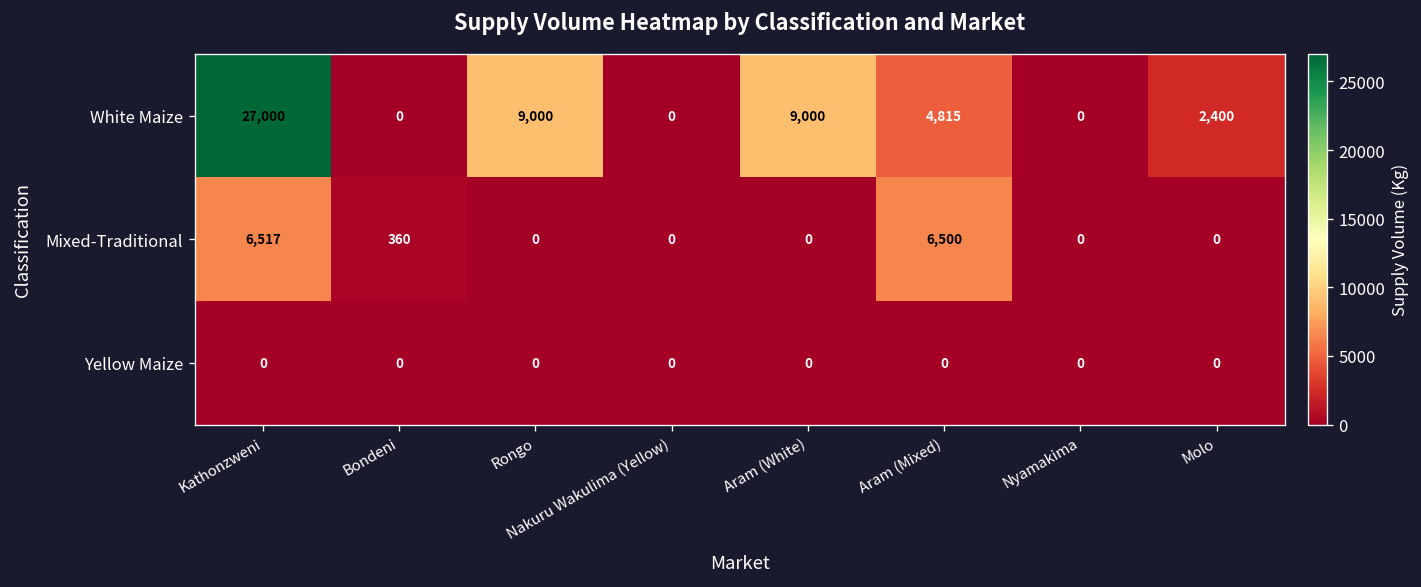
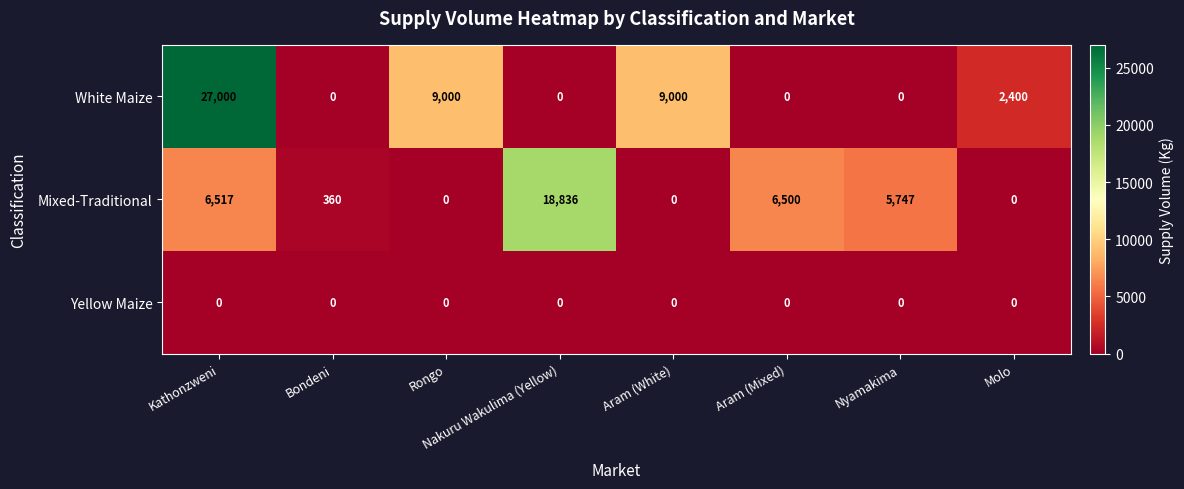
  {
    "White Maize": {
      "Kathonzweni": "27,000",
      "Bondeni": "0",
      "Rongo": "9,000",
      "Nakuru Wakulima (Yellow)": "0",
      "Aram (White)": "9,000",
-     "Aram (Mixed)": "4,815",
+     "Aram (Mixed)": "0",
      "Nyamakima": "0",
      "Molo": "2,400"
    },
    "Mixed-Traditional": {
      "Kathonzweni": "6,517",
      "Bondeni": "360",
      "Rongo": "0",
-     "Nakuru Wakulima (Yellow)": "0",
+     "Nakuru Wakulima (Yellow)": "18,836",
      "Aram (White)": "0",
      "Aram (Mixed)": "6,500",
-     "Nyamakima": "0",
+     "Nyamakima": "5,747",
      "Molo": "0"
    },
    "Yellow Maize": {
      "Kathonzweni": "0",
      "Bondeni": "0",
      "Rongo": "0",
      "Nakuru Wakulima (Yellow)": "0",
      "Aram (White)": "0",
      "Aram (Mixed)": "0",
      "Nyamakima": "0",
      "Molo": "0"
    }
  }
